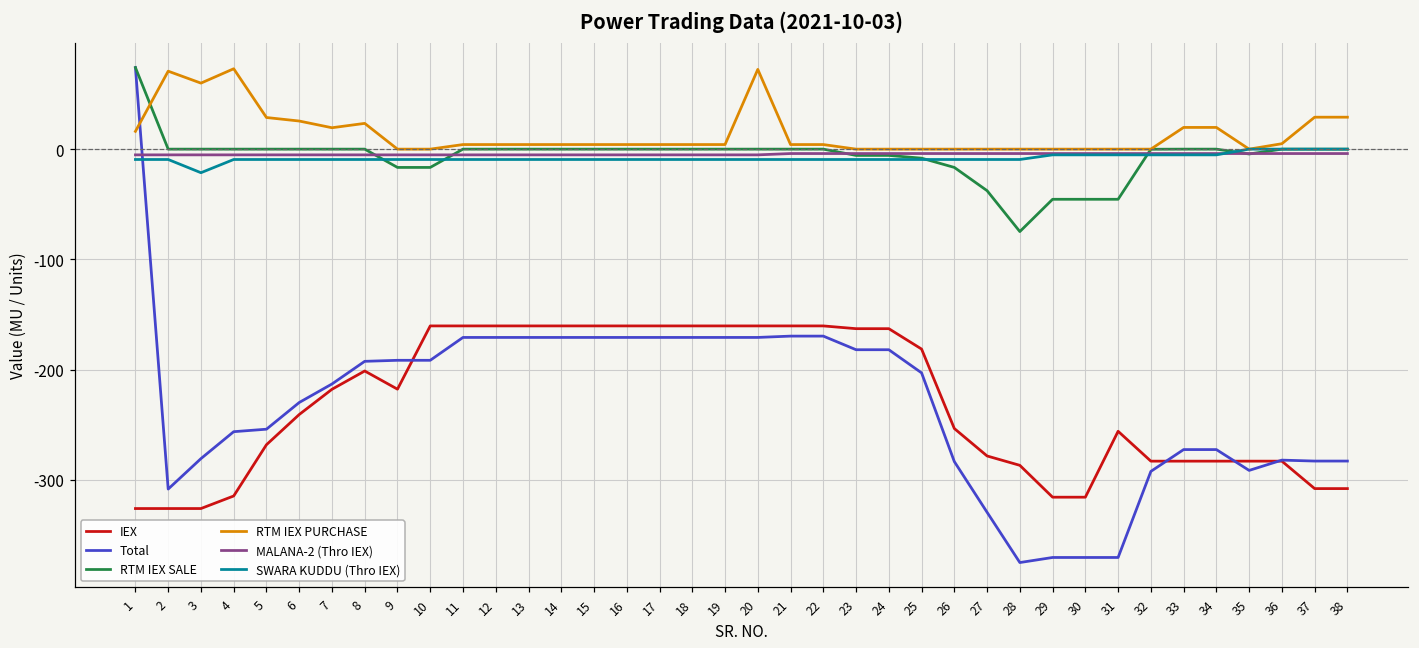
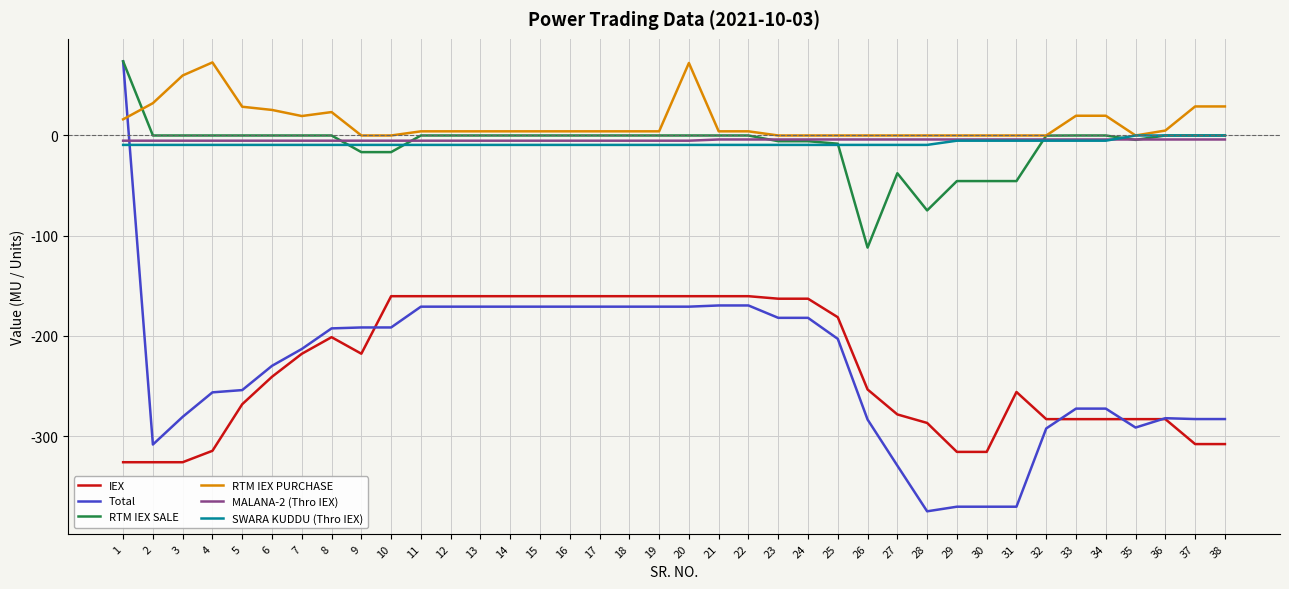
  {
    "IEX": {
      "1": -326,
      "2": -326,
      "3": -326,
      "4": -315,
      "5": -268,
      "6": -241,
      "7": -218,
      "8": -201,
      "9": -218,
      "10": -160,
      "11": -160,
      "12": -160,
      "13": -160,
      "14": -160,
      "15": -160,
      "16": -160,
      "17": -160,
      "18": -160,
      "19": -160,
      "20": -160,
      "21": -160,
      "22": -160,
      "23": -163,
      "24": -163,
      "25": -181,
      "26": -254,
      "27": -278,
      "28": -287,
      "29": -316,
      "30": -316,
      "31": -256,
      "32": -283,
      "33": -283,
      "34": -283,
      "35": -283,
      "37": -308,
      "38": -308
    },
    "Total": {
      "2": -308,
      "3": -281,
      "4": -256,
      "5": -254,
      "6": -230,
      "7": -213,
      "8": -193,
      "9": -192,
      "10": -192,
      "11": -171,
      "12": -171,
      "13": -171,
      "14": -171,
      "15": -171,
      "16": -171,
      "17": -171,
      "18": -171,
      "19": -171,
      "20": -171,
      "21": -170,
      "22": -170,
      "23": -182,
      "24": -182,
      "25": -203,
      "26": -284,
      "27": -330,
      "28": -375,
      "29": -371,
      "30": -371,
      "31": -371,
      "32": -292,
      "33": -273,
      "34": -273,
      "35": -292,
      "37": -283,
      "38": -283
    },
    "RTM IEX SALE": {
      "2": 0,
      "3": 0,
      "4": 0,
      "5": 0,
      "6": 0,
      "7": 0,
      "8": 0,
      "9": -17,
      "10": -17,
      "11": 0,
      "12": 0,
      "13": 0,
      "14": 0,
      "15": 0,
      "16": 0,
      "17": 0,
      "18": 0,
      "19": 0,
      "20": 0,
      "21": 0,
      "22": 0,
-     "26": -17,
+     "26": -112,
      "27": -38,
      "28": -75,
      "29": -46,
      "30": -46,
      "31": -46,
      "33": 0,
      "34": 0
    },
    "RTM IEX PURCHASE": {
      "1": 16,
-     "2": 71,
+     "2": 32,
      "3": 60,
      "4": 73,
      "5": 29,
      "6": 26,
      "7": 19,
      "8": 23,
      "9": 0,
      "10": 0,
      "11": 4,
      "12": 4,
      "13": 4,
      "14": 4,
      "15": 4,
      "16": 4,
      "17": 4,
      "18": 4,
      "19": 4,
      "20": 72,
      "21": 4,
      "22": 4,
      "23": 0,
      "24": 0,
      "25": 0,
      "26": 0,
      "27": 0,
      "28": 0,
      "29": 0,
      "30": 0,
      "31": 0,
      "33": 20,
      "34": 20,
      "36": 5,
      "37": 29,
      "38": 29
    },
    "MALANA-2 (Thro IEX)": {
      "1": -5,
      "2": -5,
      "3": -5,
      "4": -5,
      "5": -5,
      "6": -5,
      "7": -5,
      "8": -5,
      "9": -5,
      "10": -5,
      "11": -5,
      "12": -5,
      "13": -5,
      "14": -5,
      "15": -5,
      "16": -5,
      "17": -5,
      "18": -5,
      "19": -5,
      "20": -5,
      "21": -4,
      "22": -4,
      "25": -4,
      "26": -4,
      "27": -4,
      "28": -4,
      "36": -4,
      "37": -4,
      "38": -4
    },
    "SWARA KUDDU (Thro IEX)": {
      "1": -9,
      "2": -9,
-     "3": -21,
+     "3": -9,
      "4": -9,
      "5": -9,
      "6": -9,
      "7": -9,
      "8": -9,
      "9": -9,
      "10": -9,
      "11": -9,
      "12": -9,
      "13": -9,
      "14": -9,
      "15": -9,
      "16": -9,
      "17": -9,
      "18": -9,
      "19": -9,
      "20": -9,
      "21": -9,
      "22": -9,
      "23": -9,
      "24": -9,
      "26": -9,
      "27": -9,
      "28": -9
    }
  }
